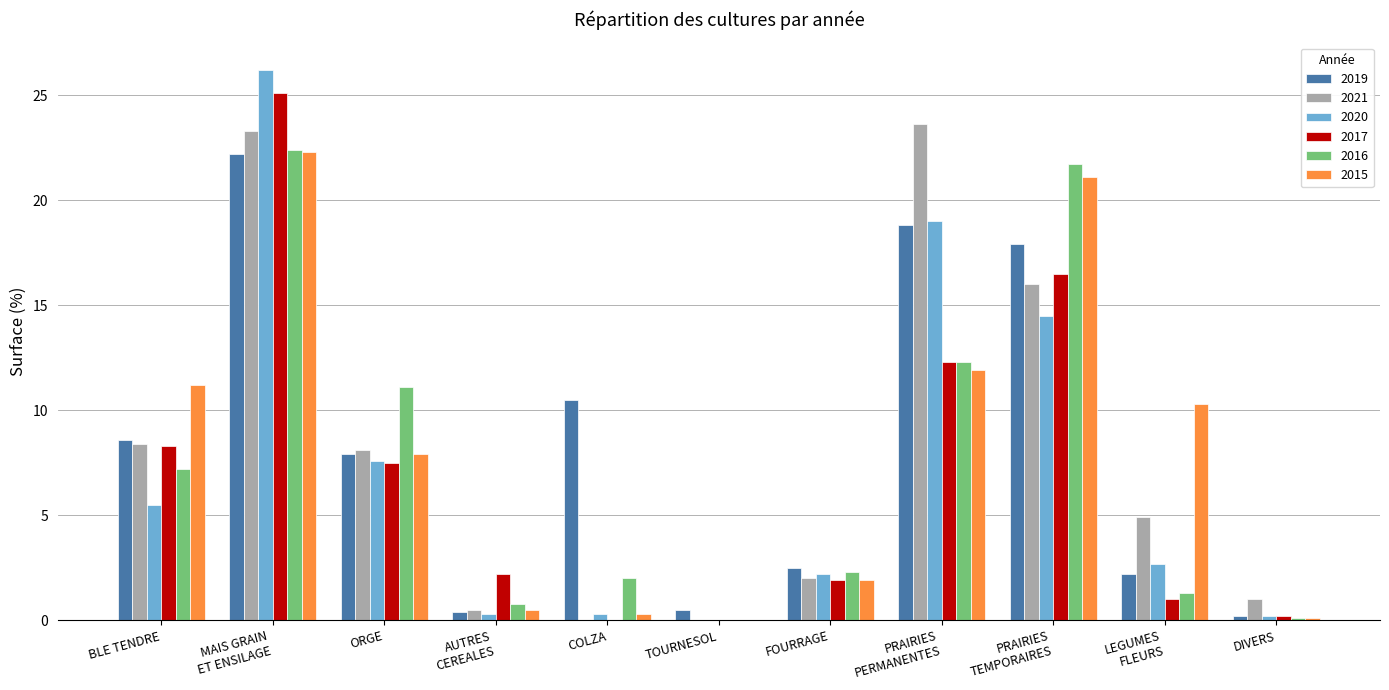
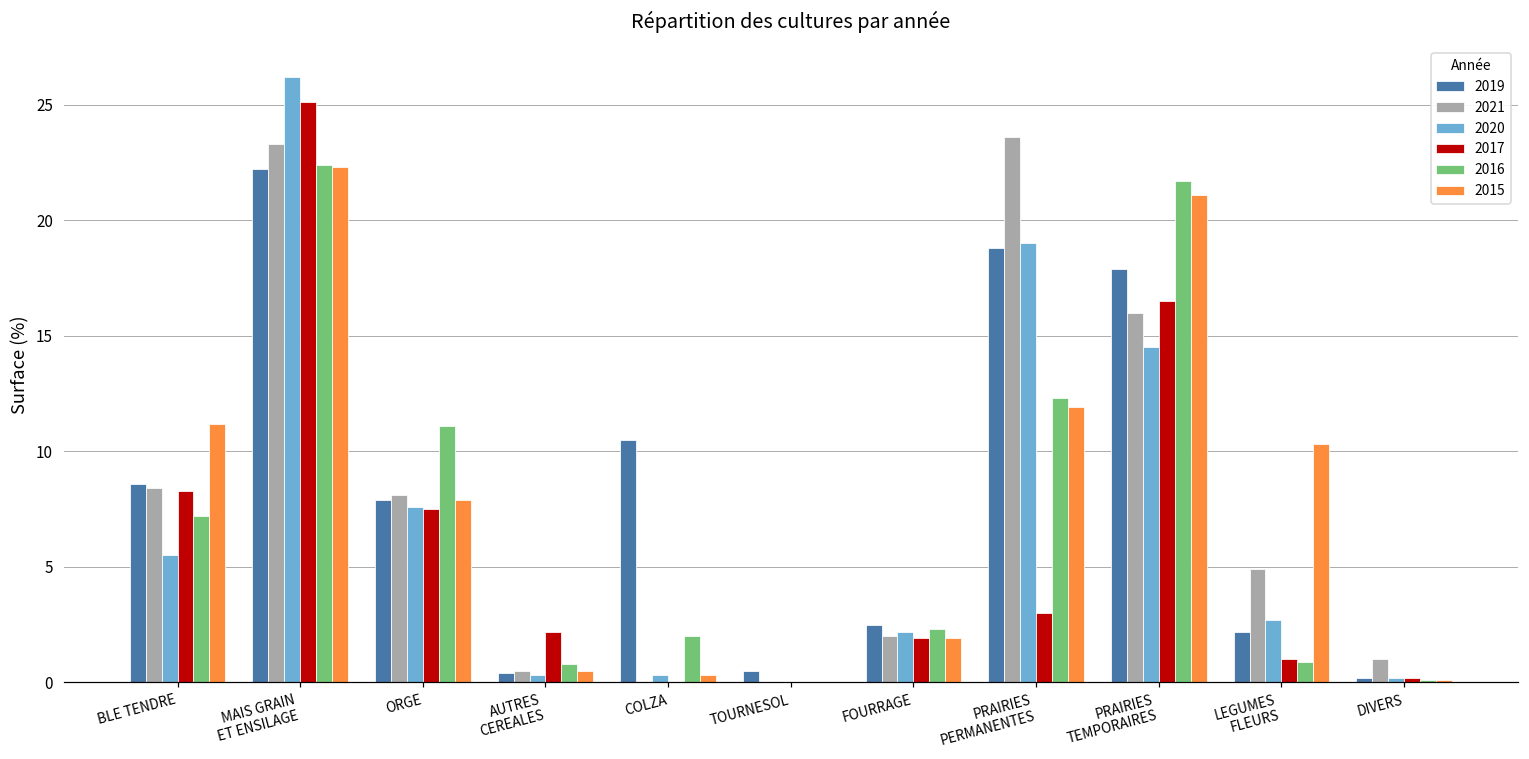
  {
    "2019": {
      "BLE TENDRE": 8.6,
      "MAIS GRAIN ET ENSILAGE": 22.2,
      "ORGE": 7.9,
      "AUTRES CEREALES": 0.4,
      "COLZA": 10.5,
      "TOURNESOL": 0.5,
      "FOURRAGE": 2.5,
      "PRAIRIES PERMANENTES": 18.8,
      "PRAIRIES TEMPORAIRES": 17.9,
      "LEGUMES FLEURS": 2.2,
      "DIVERS": 0.2
    },
    "2021": {
      "BLE TENDRE": 8.4,
      "MAIS GRAIN ET ENSILAGE": 23.3,
      "ORGE": 8.1,
      "AUTRES CEREALES": 0.5,
      "COLZA": 0.0,
      "TOURNESOL": 0.0,
      "FOURRAGE": 2.0,
      "PRAIRIES PERMANENTES": 23.6,
      "PRAIRIES TEMPORAIRES": 16.0,
      "LEGUMES FLEURS": 4.9,
      "DIVERS": 1.0
    },
    "2020": {
      "BLE TENDRE": 5.5,
      "MAIS GRAIN ET ENSILAGE": 26.2,
      "ORGE": 7.6,
      "AUTRES CEREALES": 0.3,
      "COLZA": 0.3,
      "TOURNESOL": 0.0,
      "FOURRAGE": 2.2,
      "PRAIRIES PERMANENTES": 19.0,
      "PRAIRIES TEMPORAIRES": 14.5,
      "LEGUMES FLEURS": 2.7,
      "DIVERS": 0.2
    },
    "2017": {
      "BLE TENDRE": 8.3,
      "MAIS GRAIN ET ENSILAGE": 25.1,
      "ORGE": 7.5,
      "AUTRES CEREALES": 2.2,
      "COLZA": 0.0,
      "TOURNESOL": 0.0,
      "FOURRAGE": 1.9,
-     "PRAIRIES PERMANENTES": 12.3,
+     "PRAIRIES PERMANENTES": 3.0,
      "PRAIRIES TEMPORAIRES": 16.5,
      "LEGUMES FLEURS": 1.0,
      "DIVERS": 0.2
    },
    "2016": {
      "BLE TENDRE": 7.2,
      "MAIS GRAIN ET ENSILAGE": 22.4,
      "ORGE": 11.1,
      "AUTRES CEREALES": 0.8,
      "COLZA": 2.0,
      "TOURNESOL": 0.0,
      "FOURRAGE": 2.3,
      "PRAIRIES PERMANENTES": 12.3,
      "PRAIRIES TEMPORAIRES": 21.7,
-     "LEGUMES FLEURS": 1.3
+     "LEGUMES FLEURS": 0.9
    },
    "2015": {
      "BLE TENDRE": 11.2,
      "MAIS GRAIN ET ENSILAGE": 22.3,
      "ORGE": 7.9,
      "AUTRES CEREALES": 0.5,
      "COLZA": 0.3,
      "TOURNESOL": 0.0,
      "FOURRAGE": 1.9,
      "PRAIRIES PERMANENTES": 11.9,
      "PRAIRIES TEMPORAIRES": 21.1,
      "LEGUMES FLEURS": 10.3
    }
  }
